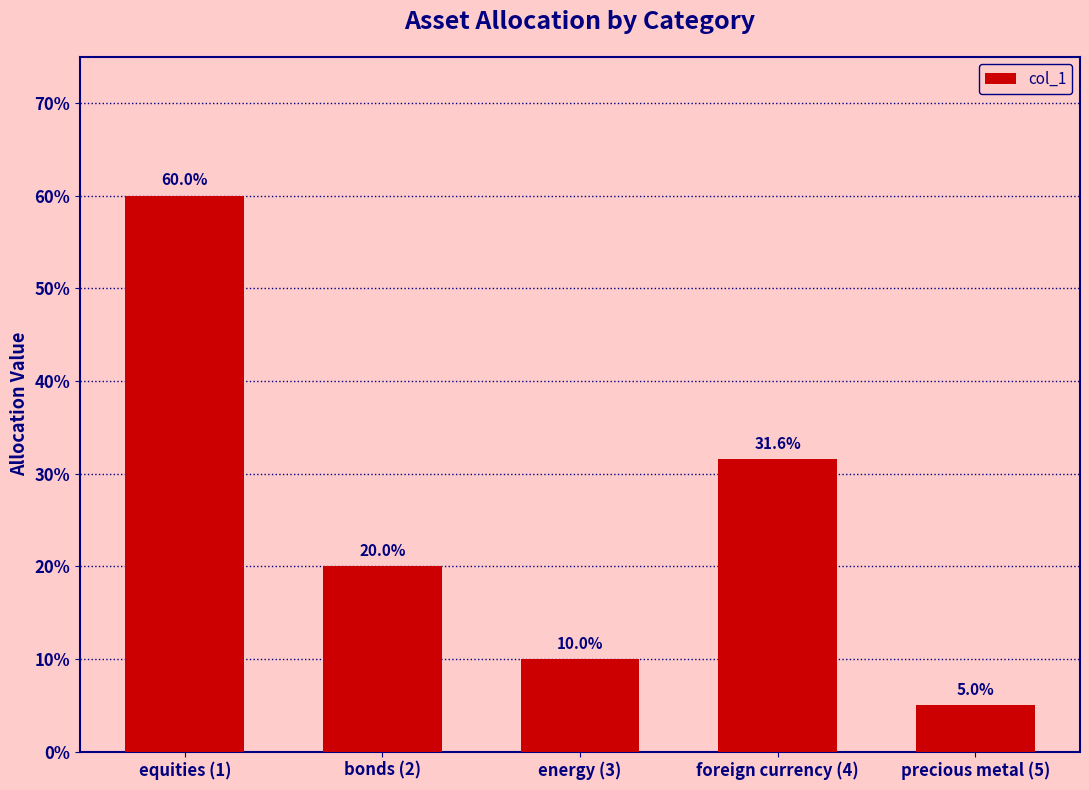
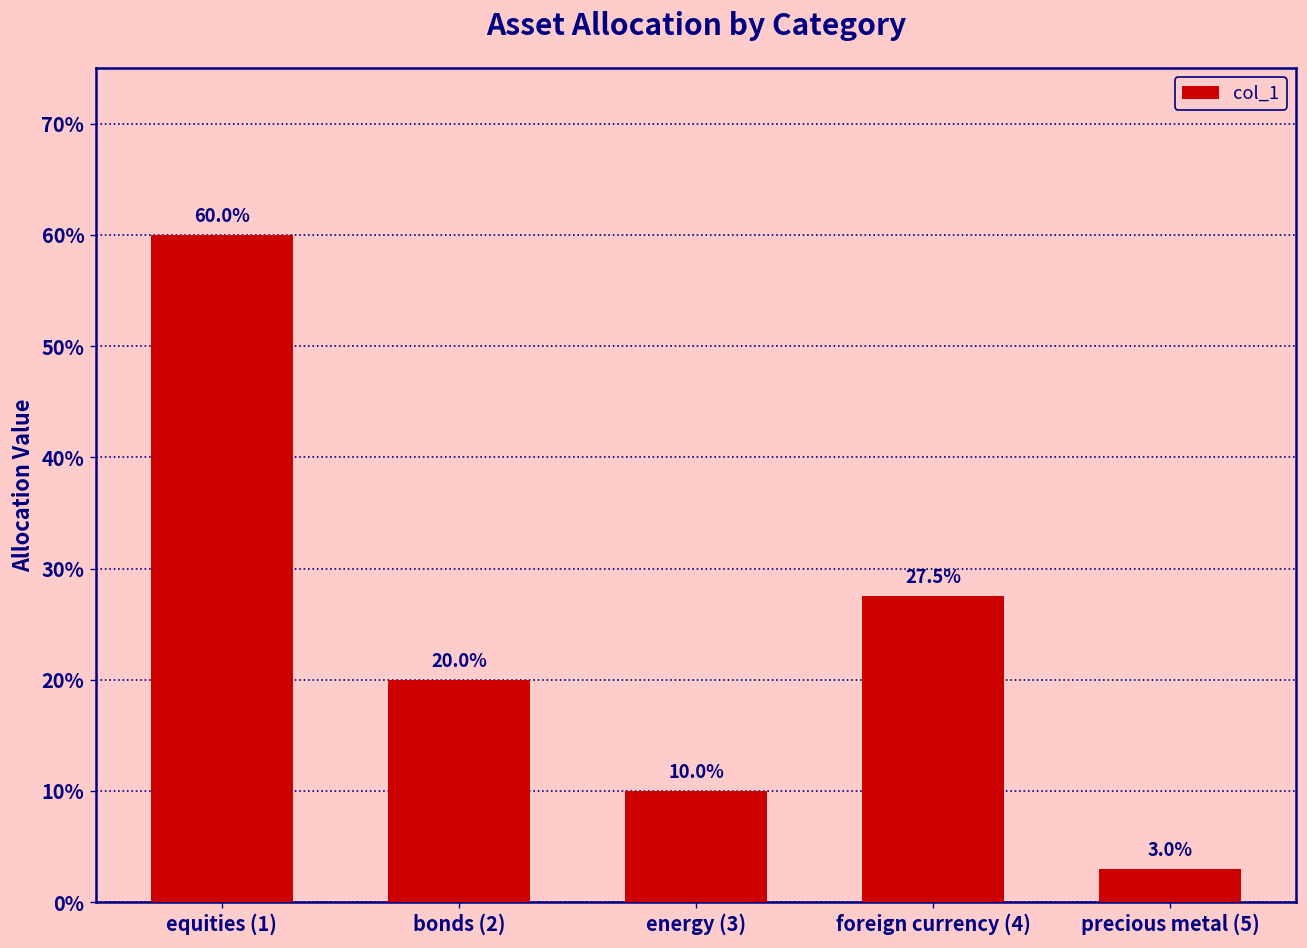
  {
    "equities (1)": "60.0%",
    "bonds (2)": "20.0%",
    "energy (3)": "10.0%",
-   "foreign currency (4)": "31.6%",
-   "precious metal (5)": "5.0%"
+   "foreign currency (4)": "27.5%",
+   "precious metal (5)": "3.0%"
  }
